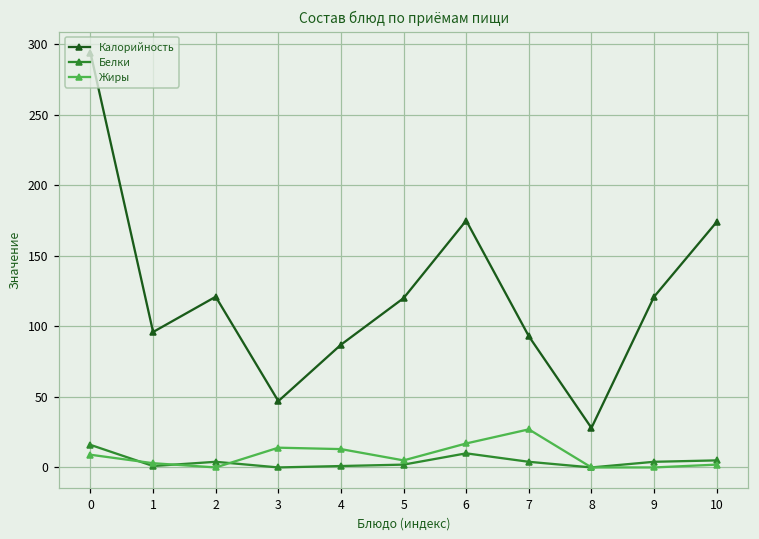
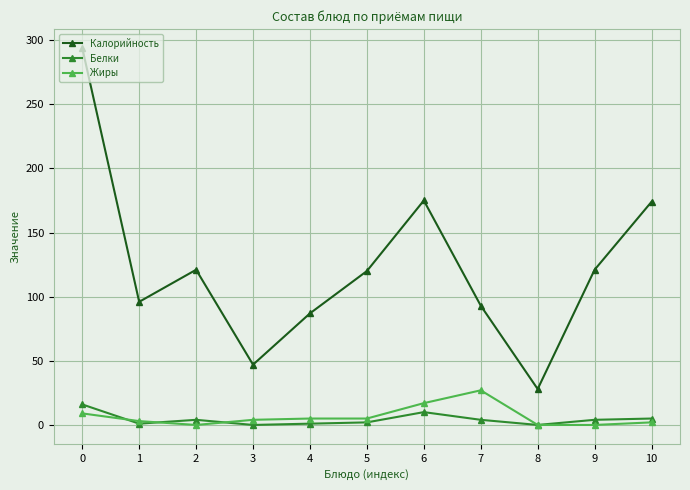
  {
    "Жиры": {
      "0": 9,
      "1": 3,
      "2": 0,
-     "3": 14,
-     "4": 13,
+     "3": 4,
+     "4": 5,
      "5": 5,
      "6": 17,
      "7": 27,
      "9": 0,
      "10": 2
    }
  }
